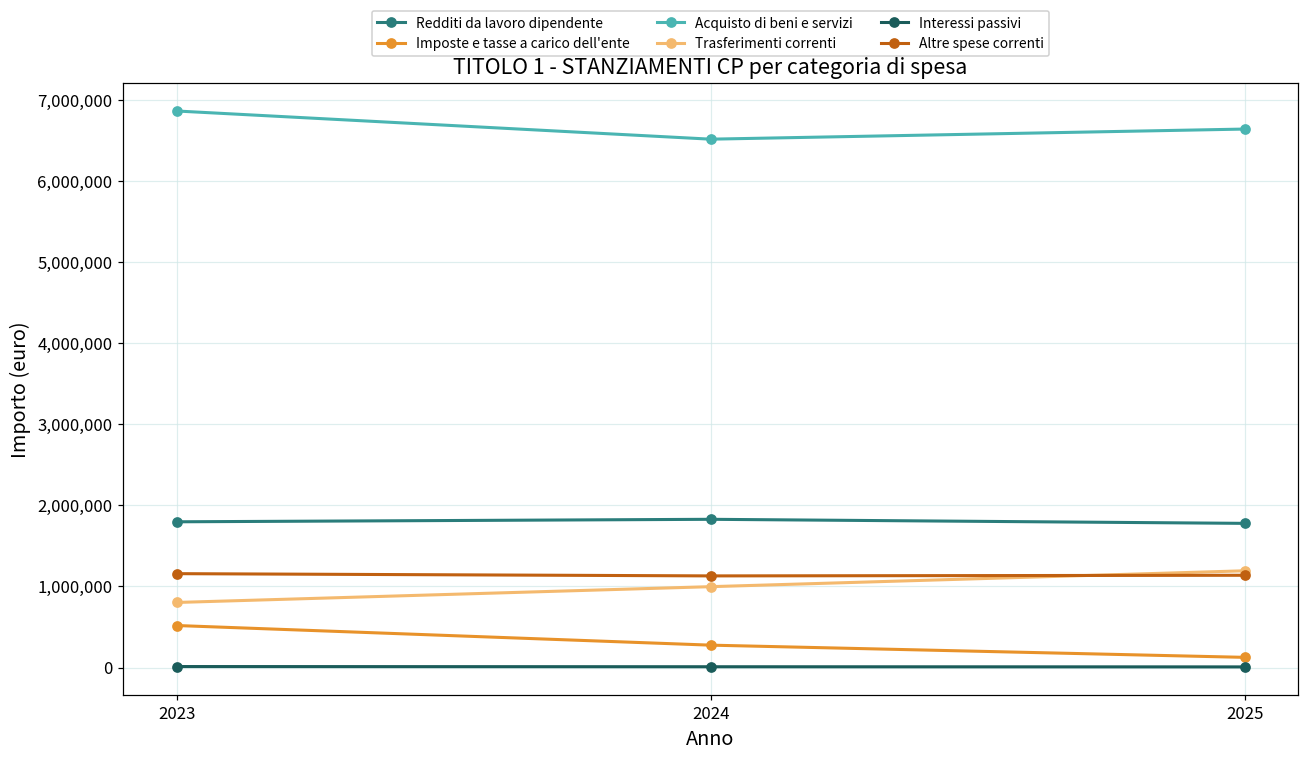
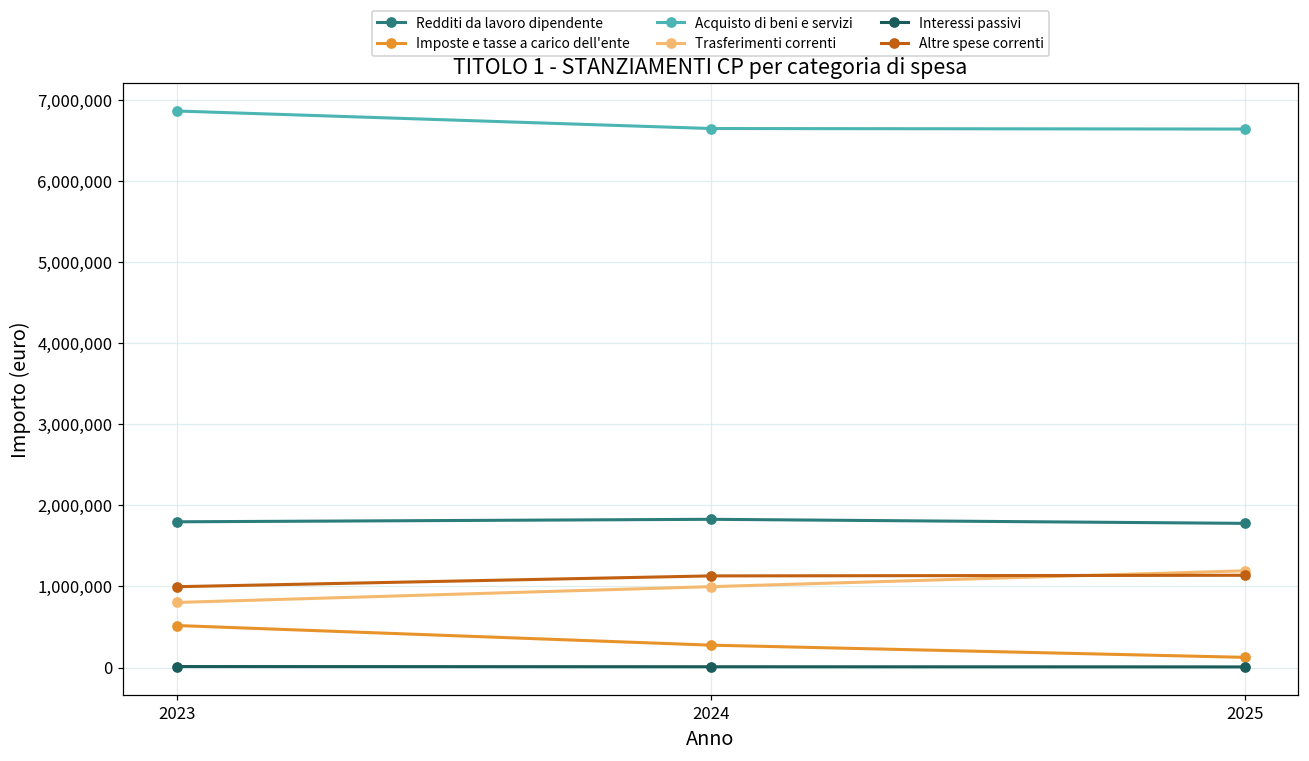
  {
    "Imposte e tasse a carico dell'ente": {
      "2023": "500,000",
      "2024": "300,000",
      "2025": "100,000"
    },
    "Acquisto di beni e servizi": {
      "2023": "6,900,000",
-     "2024": "6,500,000",
+     "2024": "6,600,000",
      "2025": "6,600,000"
    },
    "Trasferimenti correnti": {
      "2023": "800,000",
      "2024": "1,000,000",
      "2025": "1,200,000"
    },
    "Altre spese correnti": {
-     "2023": "1,200,000",
+     "2023": "1,000,000",
      "2024": "1,100,000",
      "2025": "1,100,000"
    }
  }
